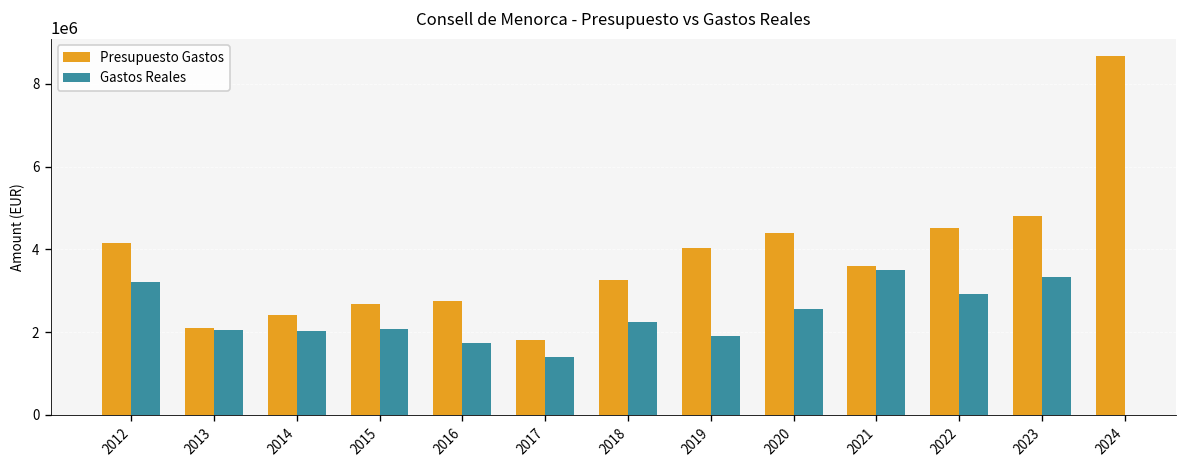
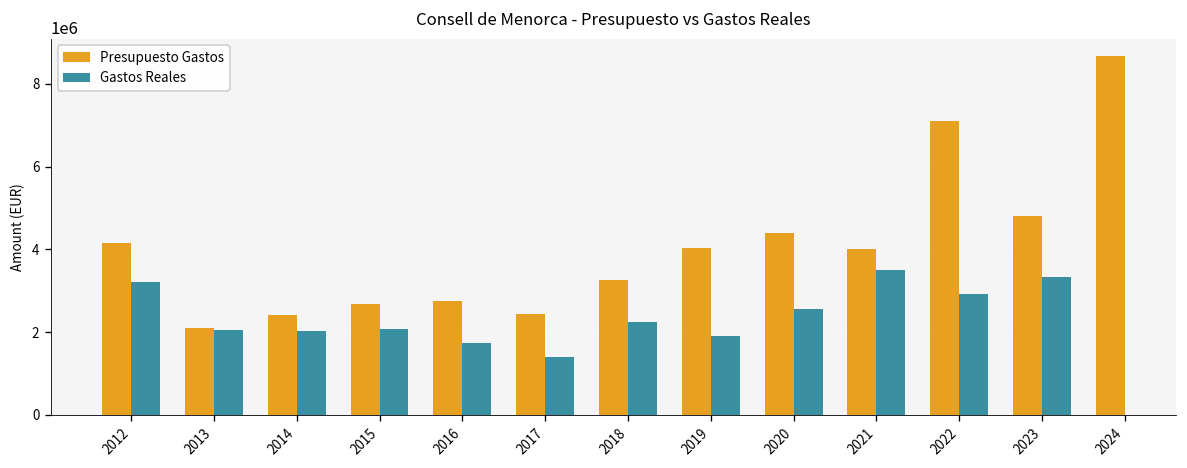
  {
    "Presupuesto Gastos": {
      "2012": 4100000,
      "2013": 2100000,
      "2014": 2400000,
      "2015": 2700000,
      "2016": 2800000,
-     "2017": 1800000,
+     "2017": 2400000,
      "2018": 3300000,
      "2019": 4000000,
      "2020": 4400000,
-     "2021": 3600000,
-     "2022": 4500000,
+     "2021": 4000000,
+     "2022": 7100000,
      "2023": 4800000,
      "2024": 8700000
    }
  }
